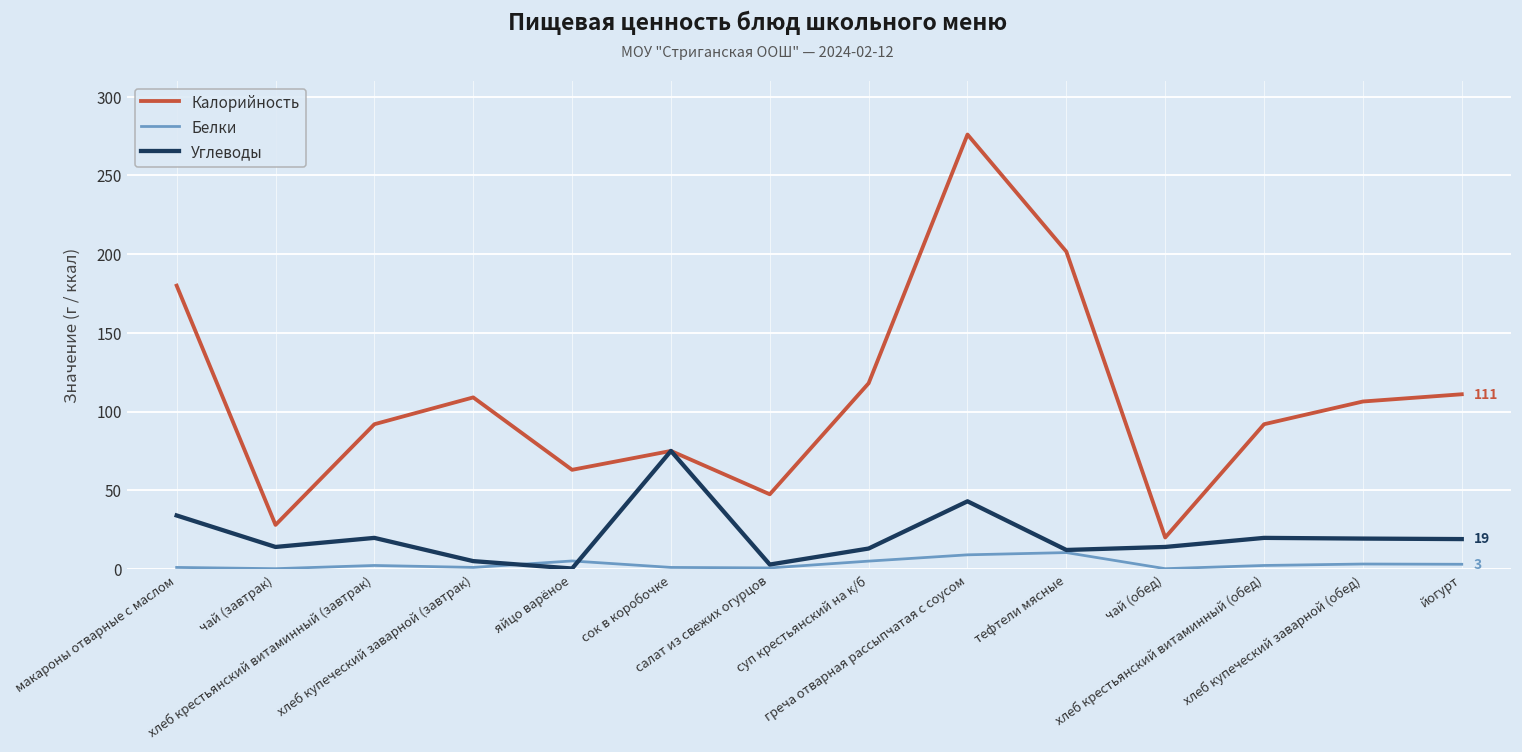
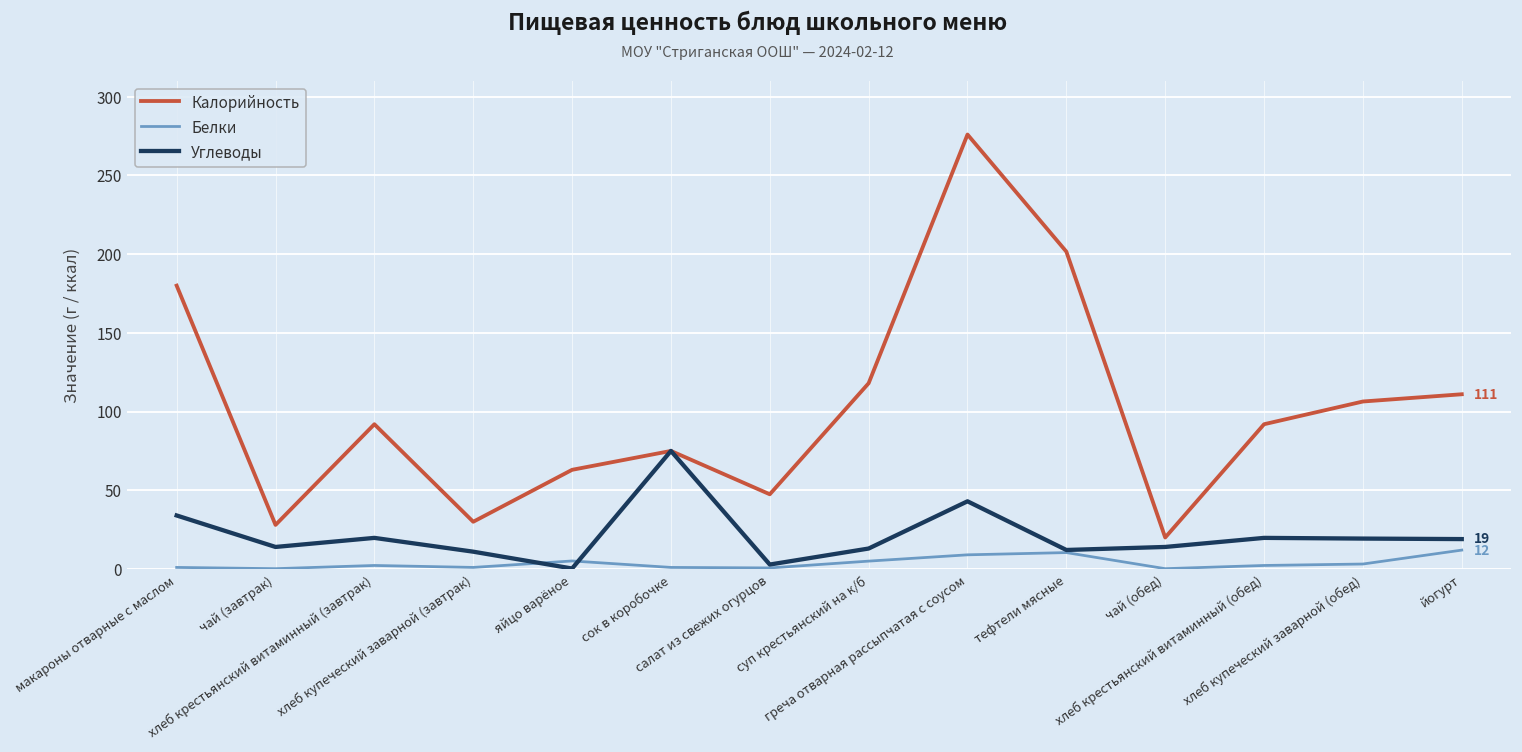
  {
    "Калорийность": {
      "макароны отварные с маслом": 180,
      "чай (завтрак)": 28,
      "хлеб крестьянский витаминный (завтрак)": 92,
-     "хлеб купеческий заварной (завтрак)": 109,
+     "хлеб купеческий заварной (завтрак)": 30,
      "яйцо варёное": 63,
      "салат из свежих огурцов": 47,
      "суп крестьянский на к/б": 118,
      "греча отварная рассыпчатая с соусом": 276,
      "тефтели мясные": 202,
      "чай (обед)": 20,
      "хлеб крестьянский витаминный (обед)": 92,
      "хлеб купеческий заварной (обед)": 106
    },
    "Белки": {
-     "йогурт": 3
+     "йогурт": 12
    },
    "Углеводы": {
      "макароны отварные с маслом": 34,
      "чай (завтрак)": 14,
      "хлеб крестьянский витаминный (завтрак)": 20,
-     "хлеб купеческий заварной (завтрак)": 5,
+     "хлеб купеческий заварной (завтрак)": 11,
      "яйцо варёное": 0,
      "салат из свежих огурцов": 3,
      "суп крестьянский на к/б": 13,
      "греча отварная рассыпчатая с соусом": 43,
      "чай (обед)": 14,
      "хлеб крестьянский витаминный (обед)": 20,
      "хлеб купеческий заварной (обед)": 19
    }
  }
